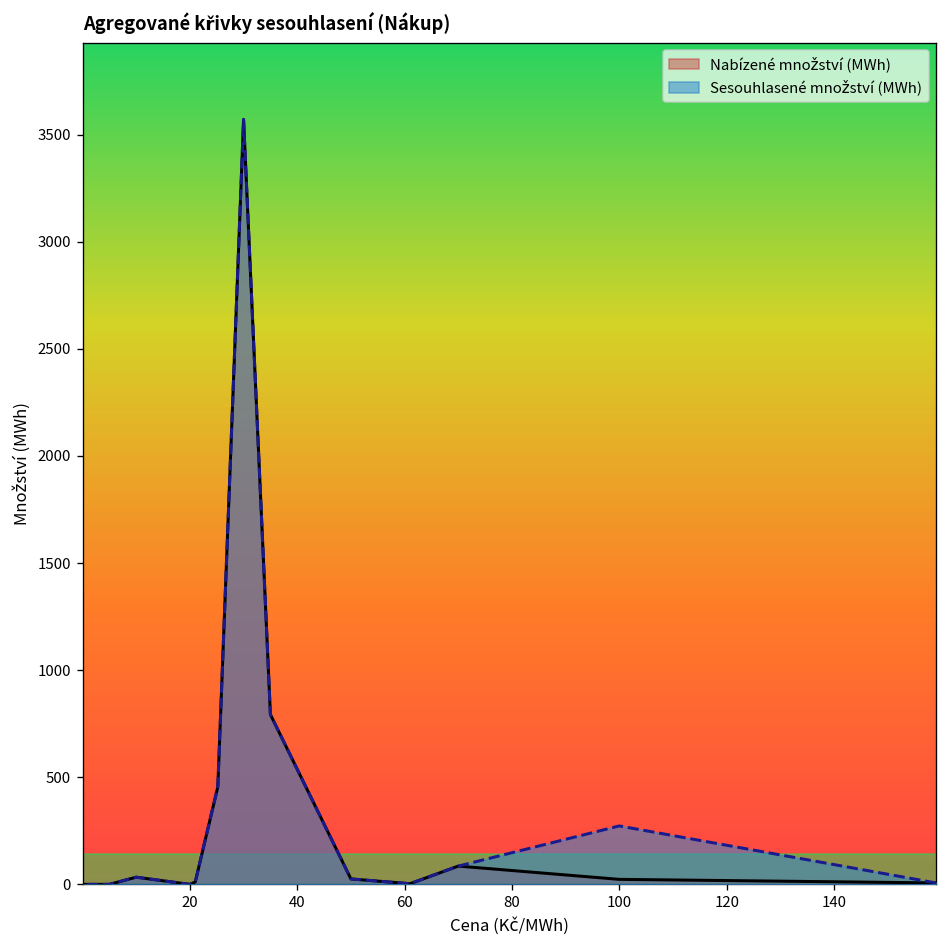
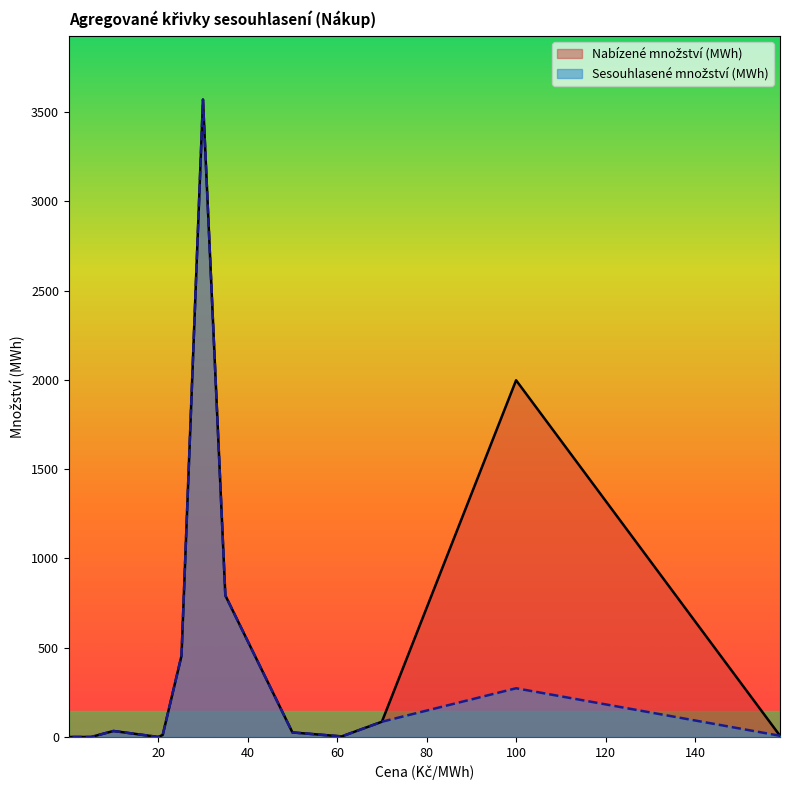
  {
    "Nabízené množství (MWh)": {
-     "100": 20
+     "100": 2000
    },
    "Sesouhlasené množství (MWh)": {
      "100": 270
    }
  }
